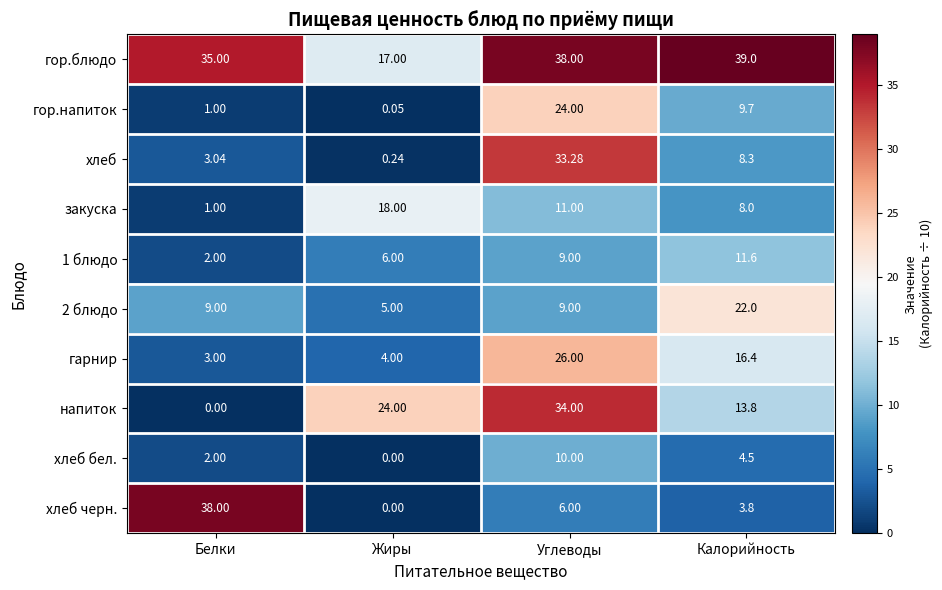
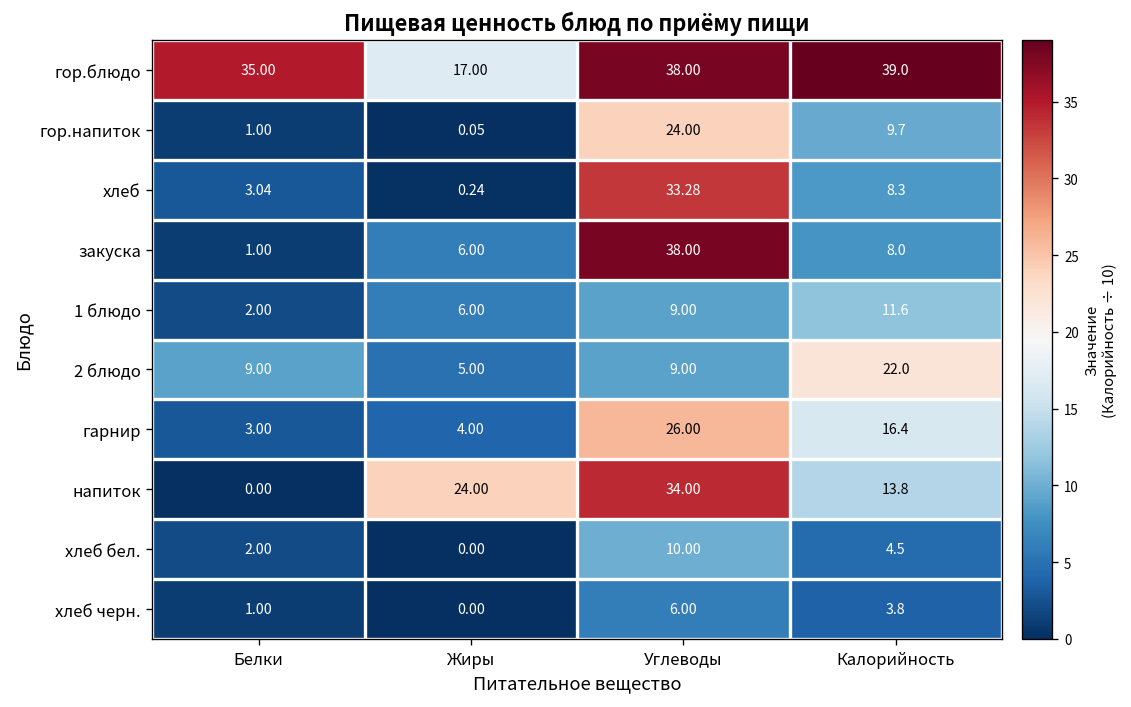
  {
    "гор.блюдо": {
      "Белки": 35.00,
      "Жиры": 17.00,
      "Углеводы": 38.00,
      "Калорийность": 39.0
    },
    "гор.напиток": {
      "Белки": 1.00,
      "Жиры": 0.05,
      "Углеводы": 24.00,
      "Калорийность": 9.7
    },
    "хлеб": {
      "Белки": 3.04,
      "Жиры": 0.24,
      "Углеводы": 33.28,
      "Калорийность": 8.3
    },
    "закуска": {
      "Белки": 1.00,
-     "Жиры": 18.00,
-     "Углеводы": 11.00,
+     "Жиры": 6.00,
+     "Углеводы": 38.00,
      "Калорийность": 8.0
    },
    "1 блюдо": {
      "Белки": 2.00,
      "Жиры": 6.00,
      "Углеводы": 9.00,
      "Калорийность": 11.6
    },
    "2 блюдо": {
      "Белки": 9.00,
      "Жиры": 5.00,
      "Углеводы": 9.00,
      "Калорийность": 22.0
    },
    "гарнир": {
      "Белки": 3.00,
      "Жиры": 4.00,
      "Углеводы": 26.00,
      "Калорийность": 16.4
    },
    "напиток": {
      "Белки": 0.00,
      "Жиры": 24.00,
      "Углеводы": 34.00,
      "Калорийность": 13.8
    },
    "хлеб бел.": {
      "Белки": 2.00,
      "Жиры": 0.00,
      "Углеводы": 10.00,
      "Калорийность": 4.5
    },
    "хлеб черн.": {
-     "Белки": 38.00,
+     "Белки": 1.00,
      "Жиры": 0.00,
      "Углеводы": 6.00,
      "Калорийность": 3.8
    }
  }
